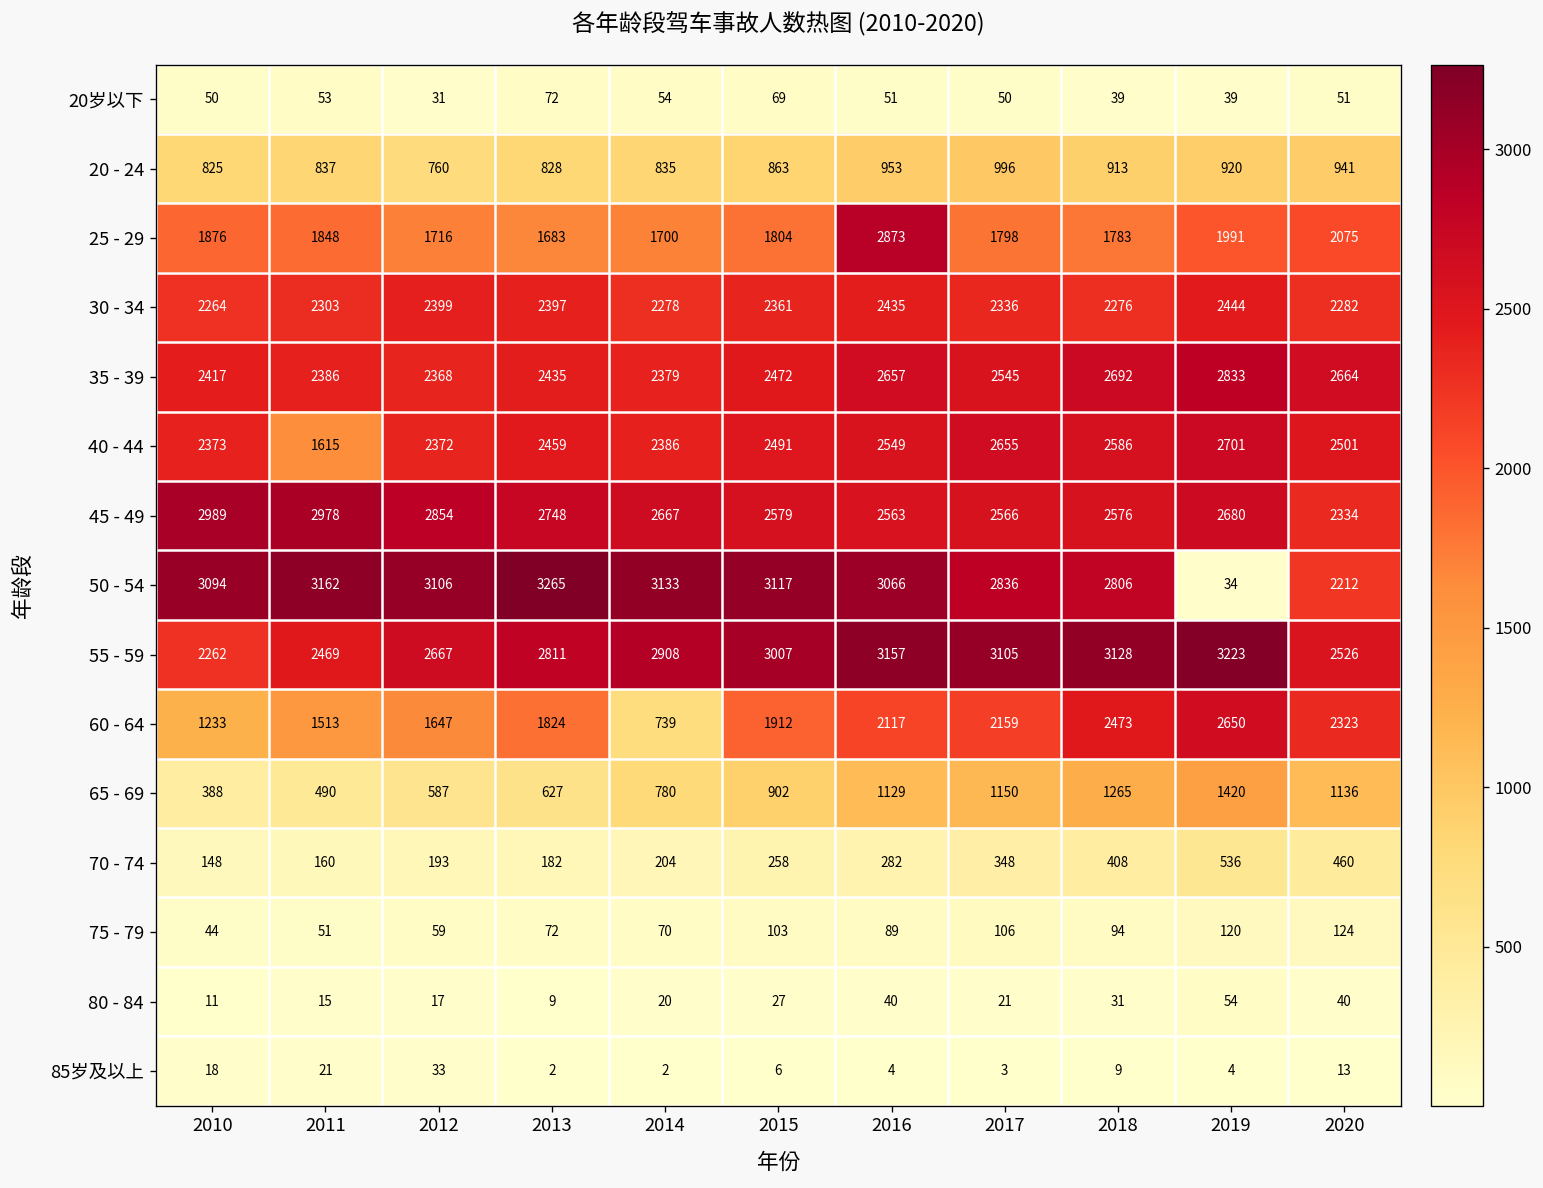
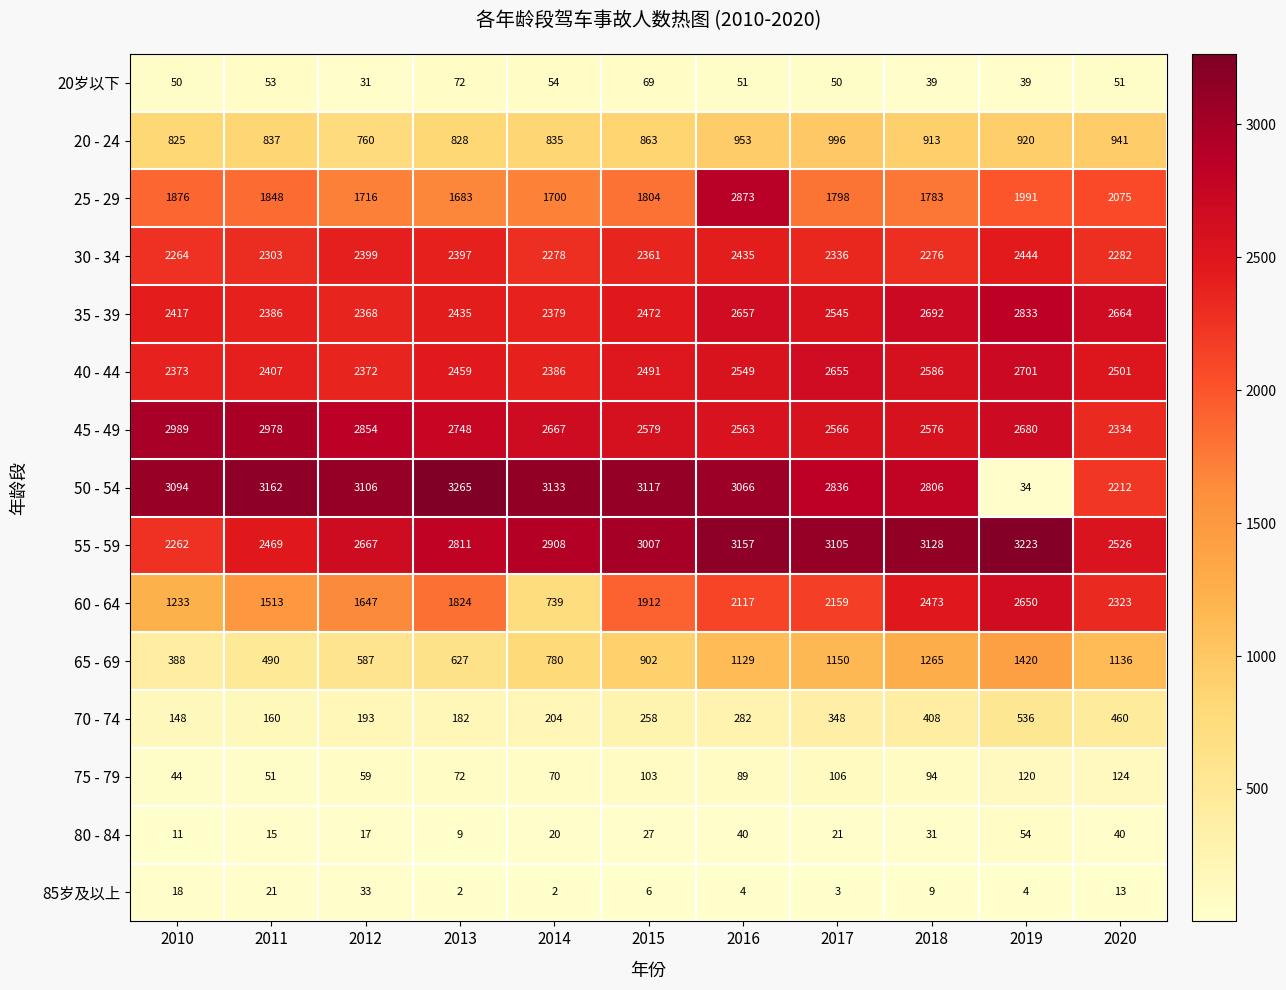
  {
    "20岁以下": {
      "2010": 50,
      "2011": 53,
      "2012": 31,
      "2013": 72,
      "2014": 54,
      "2015": 69,
      "2016": 51,
      "2017": 50,
      "2018": 39,
      "2019": 39,
      "2020": 51
    },
    "20 - 24": {
      "2010": 825,
      "2011": 837,
      "2012": 760,
      "2013": 828,
      "2014": 835,
      "2015": 863,
      "2016": 953,
      "2017": 996,
      "2018": 913,
      "2019": 920,
      "2020": 941
    },
    "25 - 29": {
      "2010": 1876,
      "2011": 1848,
      "2012": 1716,
      "2013": 1683,
      "2014": 1700,
      "2015": 1804,
      "2016": 2873,
      "2017": 1798,
      "2018": 1783,
      "2019": 1991,
      "2020": 2075
    },
    "30 - 34": {
      "2010": 2264,
      "2011": 2303,
      "2012": 2399,
      "2013": 2397,
      "2014": 2278,
      "2015": 2361,
      "2016": 2435,
      "2017": 2336,
      "2018": 2276,
      "2019": 2444,
      "2020": 2282
    },
    "35 - 39": {
      "2010": 2417,
      "2011": 2386,
      "2012": 2368,
      "2013": 2435,
      "2014": 2379,
      "2015": 2472,
      "2016": 2657,
      "2017": 2545,
      "2018": 2692,
      "2019": 2833,
      "2020": 2664
    },
    "40 - 44": {
      "2010": 2373,
-     "2011": 1615,
+     "2011": 2407,
      "2012": 2372,
      "2013": 2459,
      "2014": 2386,
      "2015": 2491,
      "2016": 2549,
      "2017": 2655,
      "2018": 2586,
      "2019": 2701,
      "2020": 2501
    },
    "45 - 49": {
      "2010": 2989,
      "2011": 2978,
      "2012": 2854,
      "2013": 2748,
      "2014": 2667,
      "2015": 2579,
      "2016": 2563,
      "2017": 2566,
      "2018": 2576,
      "2019": 2680,
      "2020": 2334
    },
    "50 - 54": {
      "2010": 3094,
      "2011": 3162,
      "2012": 3106,
      "2013": 3265,
      "2014": 3133,
      "2015": 3117,
      "2016": 3066,
      "2017": 2836,
      "2018": 2806,
      "2019": 34,
      "2020": 2212
    },
    "55 - 59": {
      "2010": 2262,
      "2011": 2469,
      "2012": 2667,
      "2013": 2811,
      "2014": 2908,
      "2015": 3007,
      "2016": 3157,
      "2017": 3105,
      "2018": 3128,
      "2019": 3223,
      "2020": 2526
    },
    "60 - 64": {
      "2010": 1233,
      "2011": 1513,
      "2012": 1647,
      "2013": 1824,
      "2014": 739,
      "2015": 1912,
      "2016": 2117,
      "2017": 2159,
      "2018": 2473,
      "2019": 2650,
      "2020": 2323
    },
    "65 - 69": {
      "2010": 388,
      "2011": 490,
      "2012": 587,
      "2013": 627,
      "2014": 780,
      "2015": 902,
      "2016": 1129,
      "2017": 1150,
      "2018": 1265,
      "2019": 1420,
      "2020": 1136
    },
    "70 - 74": {
      "2010": 148,
      "2011": 160,
      "2012": 193,
      "2013": 182,
      "2014": 204,
      "2015": 258,
      "2016": 282,
      "2017": 348,
      "2018": 408,
      "2019": 536,
      "2020": 460
    },
    "75 - 79": {
      "2010": 44,
      "2011": 51,
      "2012": 59,
      "2013": 72,
      "2014": 70,
      "2015": 103,
      "2016": 89,
      "2017": 106,
      "2018": 94,
      "2019": 120,
      "2020": 124
    },
    "80 - 84": {
      "2010": 11,
      "2011": 15,
      "2012": 17,
      "2013": 9,
      "2014": 20,
      "2015": 27,
      "2016": 40,
      "2017": 21,
      "2018": 31,
      "2019": 54,
      "2020": 40
    },
    "85岁及以上": {
      "2010": 18,
      "2011": 21,
      "2012": 33,
      "2013": 2,
      "2014": 2,
      "2015": 6,
      "2016": 4,
      "2017": 3,
      "2018": 9,
      "2019": 4,
      "2020": 13
    }
  }
